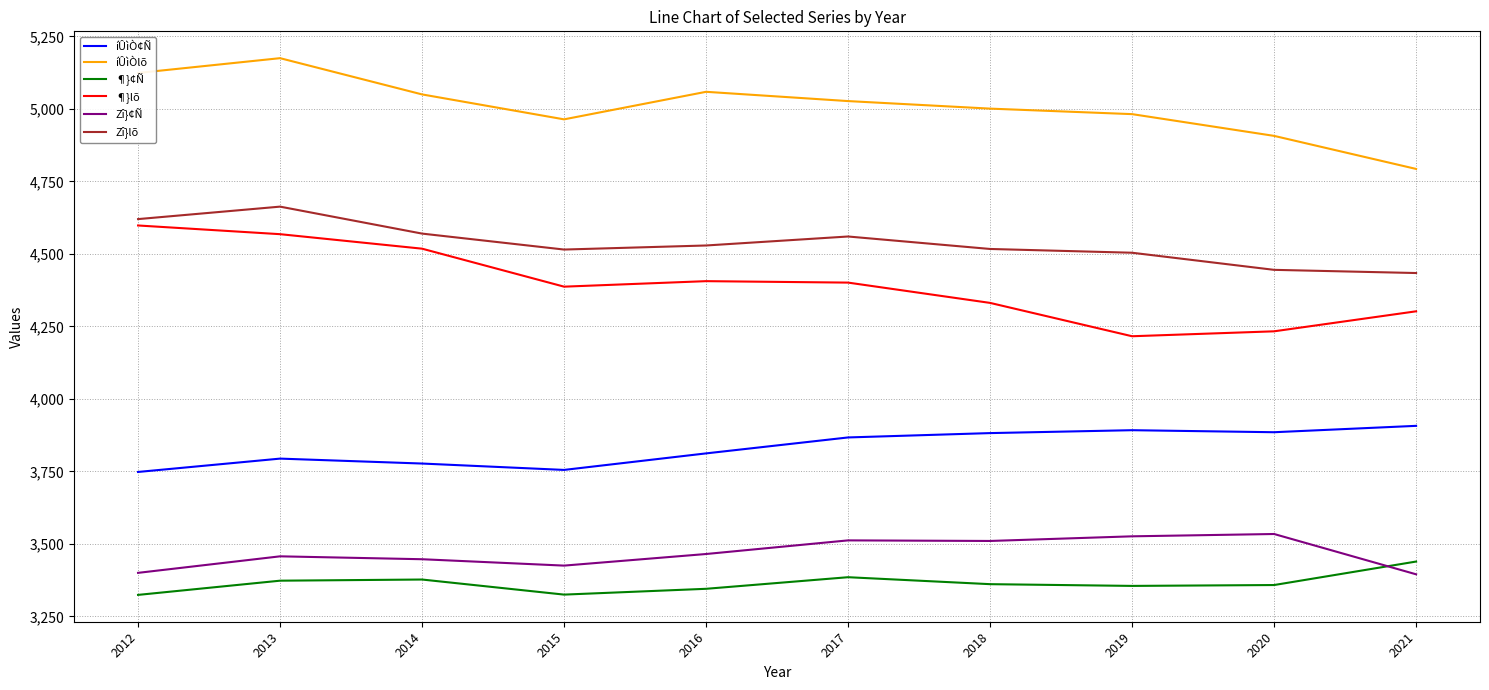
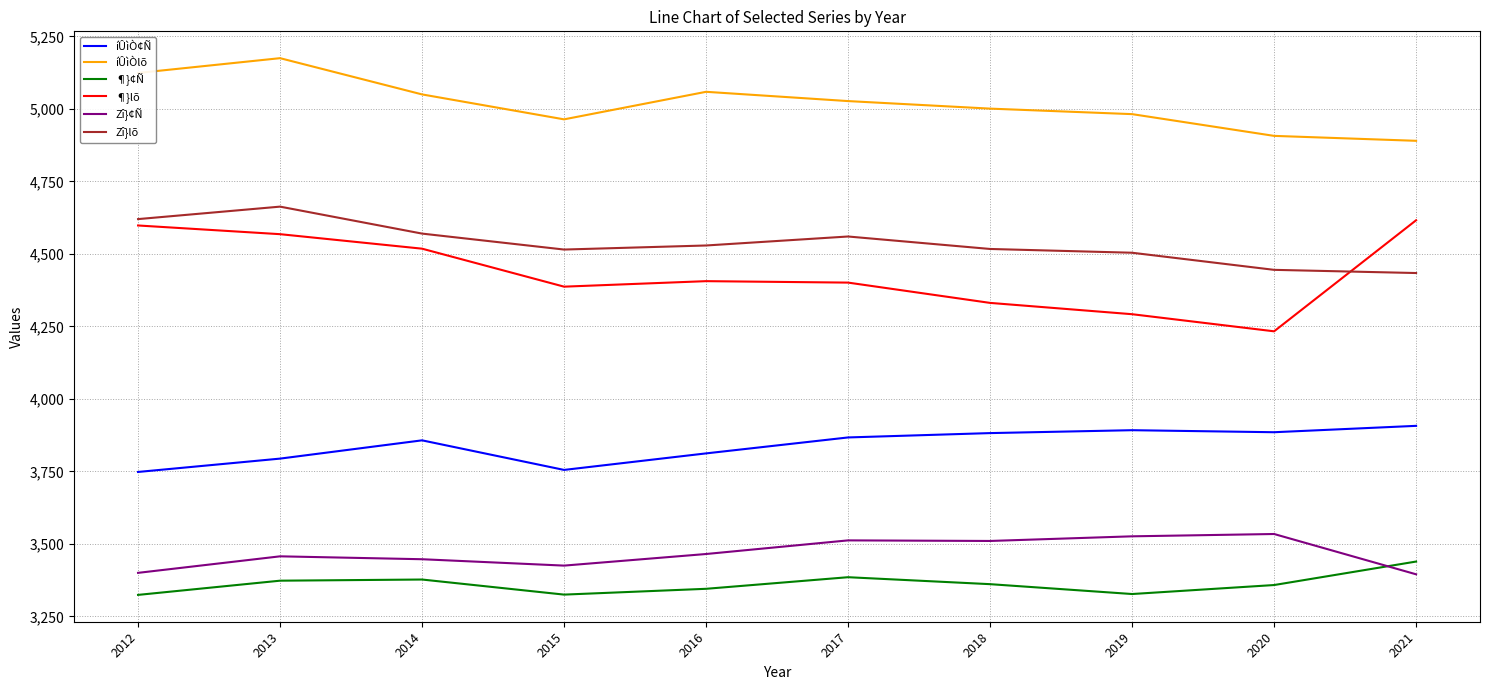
  {
    "íÛìÒ¢Ñ": {
      "2012": "3,750",
      "2013": "3,790",
-     "2014": "3,780",
+     "2014": "3,860",
      "2015": "3,760",
      "2016": "3,810",
      "2017": "3,870",
      "2018": "3,880",
      "2019": "3,890",
      "2020": "3,890",
      "2021": "3,910"
    },
    "íÛìÒlõ": {
      "2013": "5,180",
      "2014": "5,050",
      "2015": "4,960",
      "2016": "5,060",
      "2017": "5,030",
      "2018": "5,000",
      "2019": "4,980",
      "2020": "4,910",
-     "2021": "4,790"
+     "2021": "4,890"
    },
    "¶}¢Ñ": {
      "2012": "3,320",
      "2013": "3,370",
      "2014": "3,380",
      "2015": "3,330",
      "2016": "3,350",
      "2017": "3,390",
      "2018": "3,360",
-     "2019": "3,360",
+     "2019": "3,330",
      "2020": "3,360",
      "2021": "3,440"
    },
    "¶}lõ": {
      "2012": "4,600",
      "2013": "4,570",
      "2014": "4,520",
      "2015": "4,390",
      "2016": "4,410",
      "2017": "4,400",
      "2018": "4,330",
-     "2019": "4,220",
+     "2019": "4,290",
      "2020": "4,230",
-     "2021": "4,300"
+     "2021": "4,620"
    },
    "Zî}¢Ñ": {
      "2012": "3,400",
      "2013": "3,460",
      "2014": "3,450",
      "2015": "3,430",
      "2016": "3,470",
      "2017": "3,510",
      "2018": "3,510",
      "2019": "3,530",
      "2020": "3,530",
      "2021": "3,400"
    },
    "Zî}lõ": {
      "2012": "4,620",
      "2013": "4,660",
      "2014": "4,570",
      "2015": "4,520",
      "2016": "4,530",
      "2017": "4,560",
      "2018": "4,520",
      "2019": "4,500",
      "2020": "4,450",
      "2021": "4,430"
    }
  }
